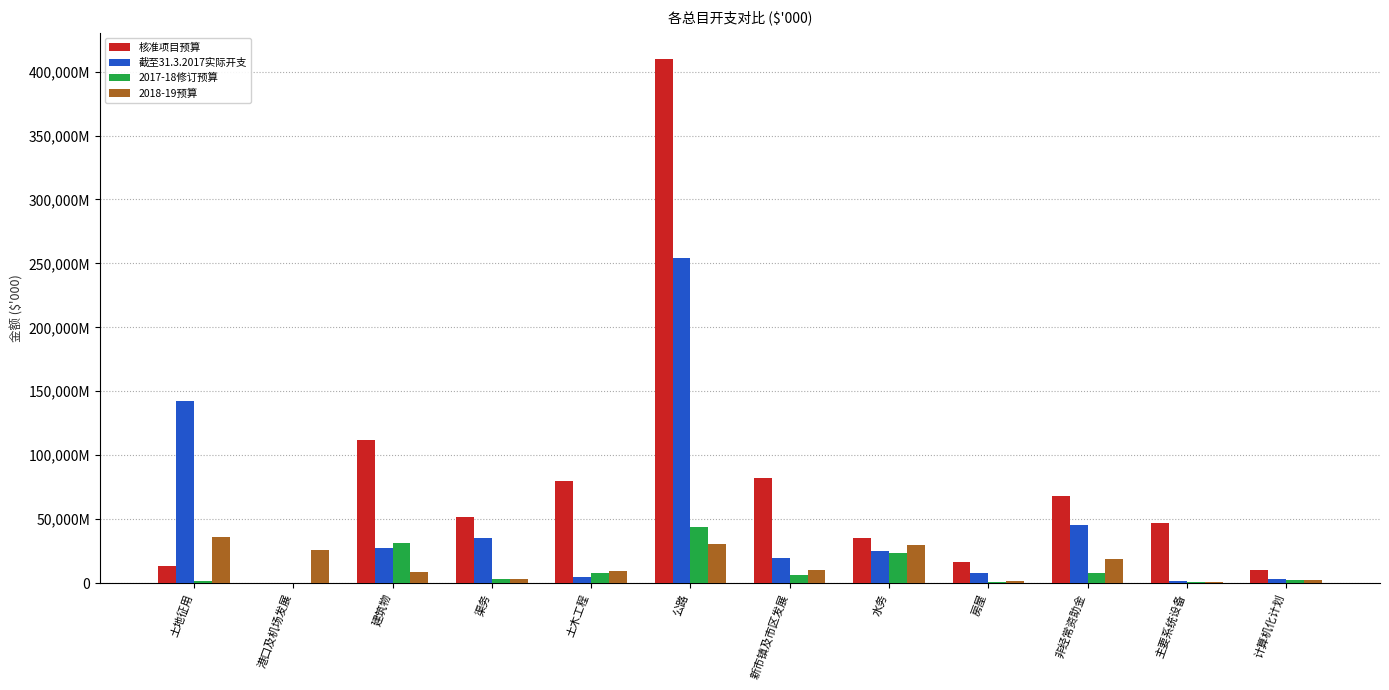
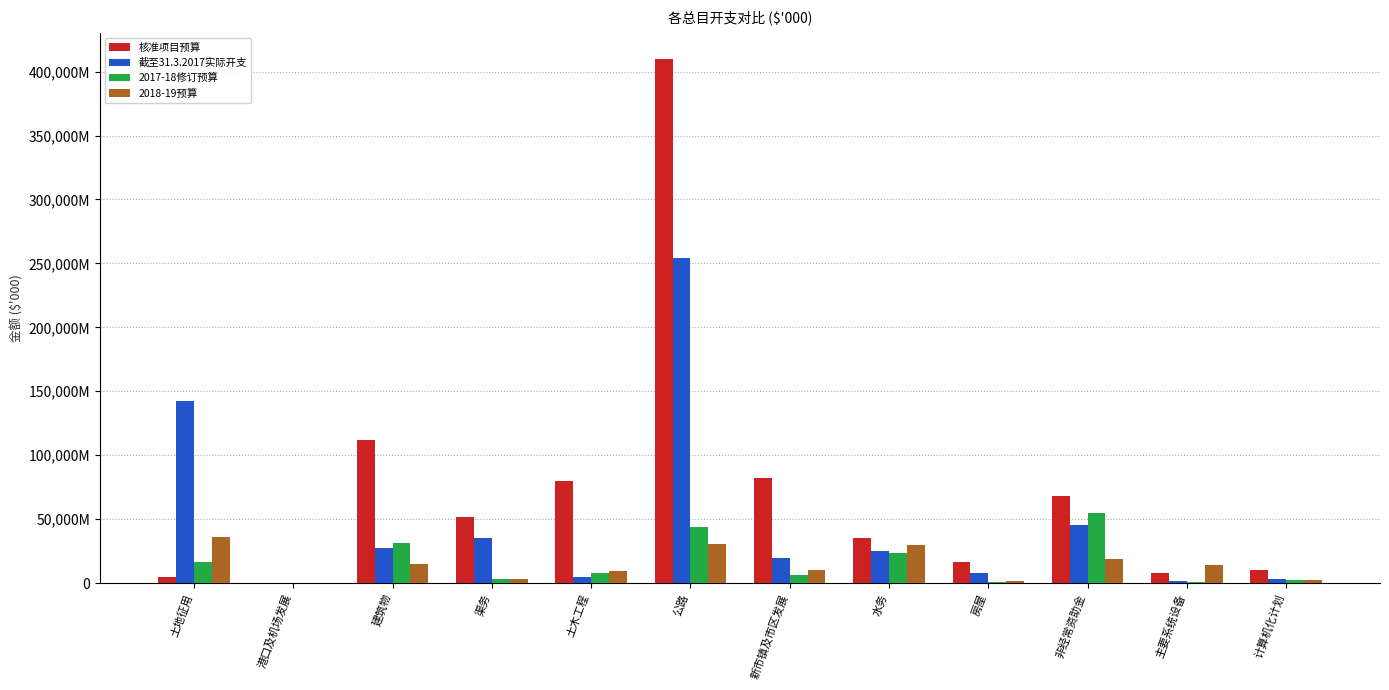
  {
    "核准项目预算": {
-     "土地征用": "13,000,000,000",
+     "土地征用": "5,000,000,000",
      "建筑物": "112,000,000,000",
      "渠务": "51,000,000,000",
      "土木工程": "80,000,000,000",
      "公路": "410,000,000,000",
      "新市镇及市区发展": "82,000,000,000",
      "水务": "35,000,000,000",
      "房屋": "16,000,000,000",
      "非经常资助金": "68,000,000,000",
-     "主要系统设备": "47,000,000,000",
+     "主要系统设备": "8,000,000,000",
      "计算机化计划": "10,000,000,000"
    },
    "截至31.3.2017实际开支": {
      "土地征用": "142,000,000,000",
      "建筑物": "27,000,000,000",
      "渠务": "35,000,000,000",
      "土木工程": "5,000,000,000",
      "公路": "254,000,000,000",
      "新市镇及市区发展": "20,000,000,000",
      "水务": "25,000,000,000",
      "房屋": "8,000,000,000",
      "非经常资助金": "45,000,000,000",
      "计算机化计划": "3,000,000,000"
    },
    "2017-18修订预算": {
-     "土地征用": "1,000,000,000",
+     "土地征用": "16,000,000,000",
      "建筑物": "31,000,000,000",
      "渠务": "3,000,000,000",
      "土木工程": "8,000,000,000",
      "公路": "44,000,000,000",
      "新市镇及市区发展": "6,000,000,000",
      "水务": "23,000,000,000",
-     "非经常资助金": "8,000,000,000",
+     "非经常资助金": "55,000,000,000",
      "计算机化计划": "2,000,000,000"
    },
    "2018-19预算": {
      "土地征用": "36,000,000,000",
-     "港口及机场发展": "26,000,000,000",
-     "建筑物": "9,000,000,000",
+     "港口及机场发展": "0",
+     "建筑物": "15,000,000,000",
      "渠务": "3,000,000,000",
      "土木工程": "10,000,000,000",
      "公路": "31,000,000,000",
      "新市镇及市区发展": "10,000,000,000",
      "水务": "30,000,000,000",
      "非经常资助金": "19,000,000,000",
-     "主要系统设备": "1,000,000,000",
+     "主要系统设备": "14,000,000,000",
      "计算机化计划": "3,000,000,000"
    }
  }
